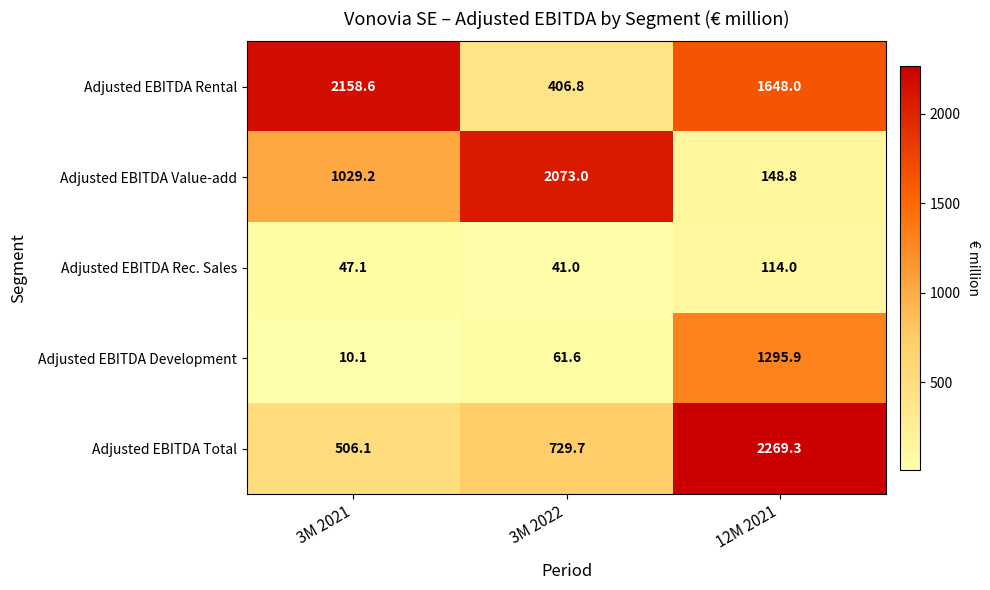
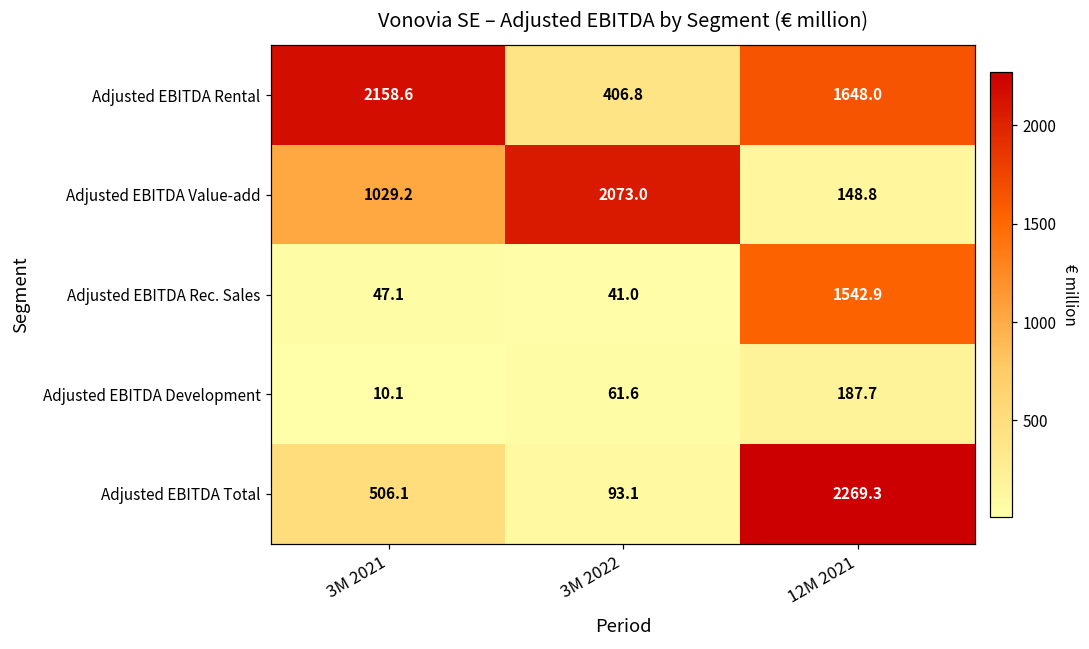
  {
    "Adjusted EBITDA Rental": {
      "3M 2021": 2158.6,
      "3M 2022": 406.8,
      "12M 2021": 1648.0
    },
    "Adjusted EBITDA Value-add": {
      "3M 2021": 1029.2,
      "3M 2022": 2073.0,
      "12M 2021": 148.8
    },
    "Adjusted EBITDA Rec. Sales": {
      "3M 2021": 47.1,
      "3M 2022": 41.0,
-     "12M 2021": 114.0
+     "12M 2021": 1542.9
    },
    "Adjusted EBITDA Development": {
      "3M 2021": 10.1,
      "3M 2022": 61.6,
-     "12M 2021": 1295.9
+     "12M 2021": 187.7
    },
    "Adjusted EBITDA Total": {
      "3M 2021": 506.1,
-     "3M 2022": 729.7,
+     "3M 2022": 93.1,
      "12M 2021": 2269.3
    }
  }
